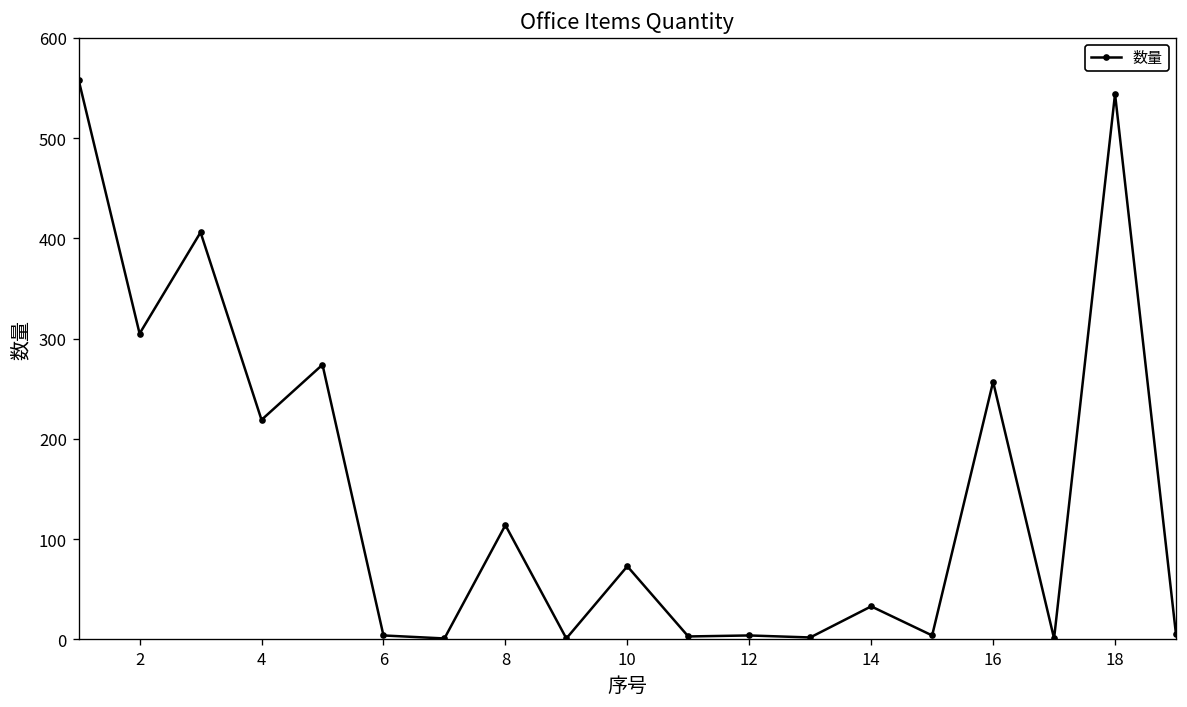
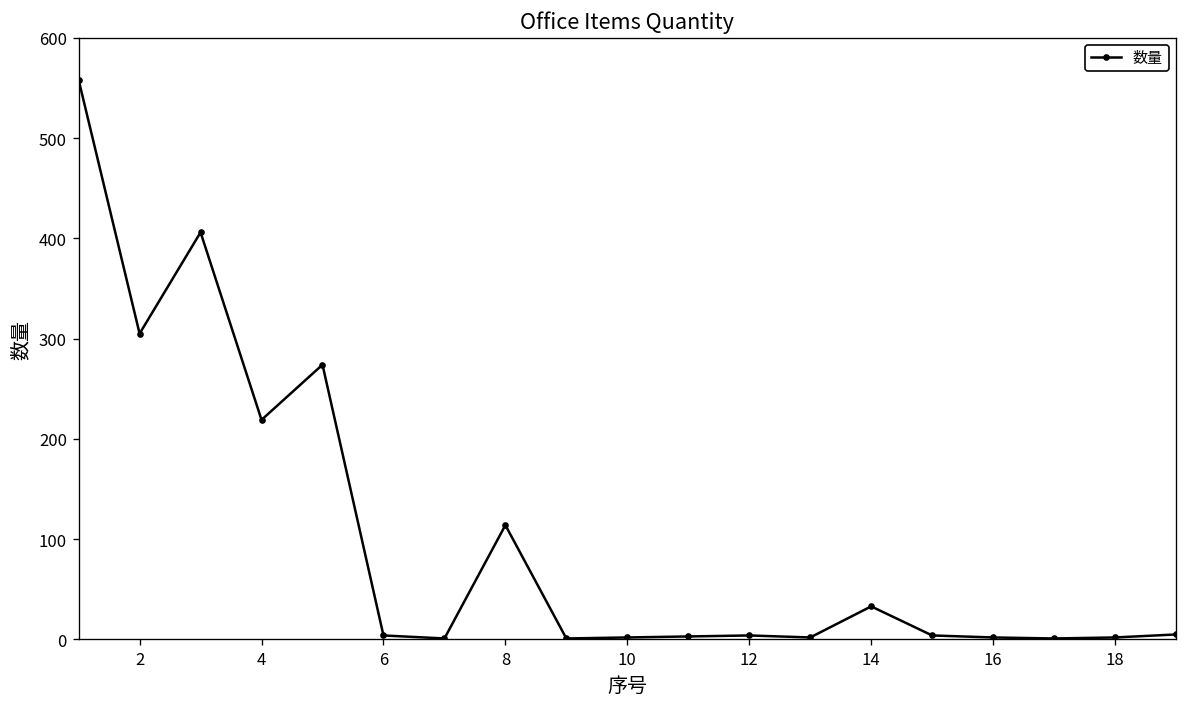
  {
    "2": 310,
    "4": 220,
    "6": 0,
    "8": 110,
-   "10": 70,
+   "10": 0,
    "12": 0,
    "14": 30,
-   "16": 260,
-   "18": 540
+   "16": 0,
+   "18": 0
  }
